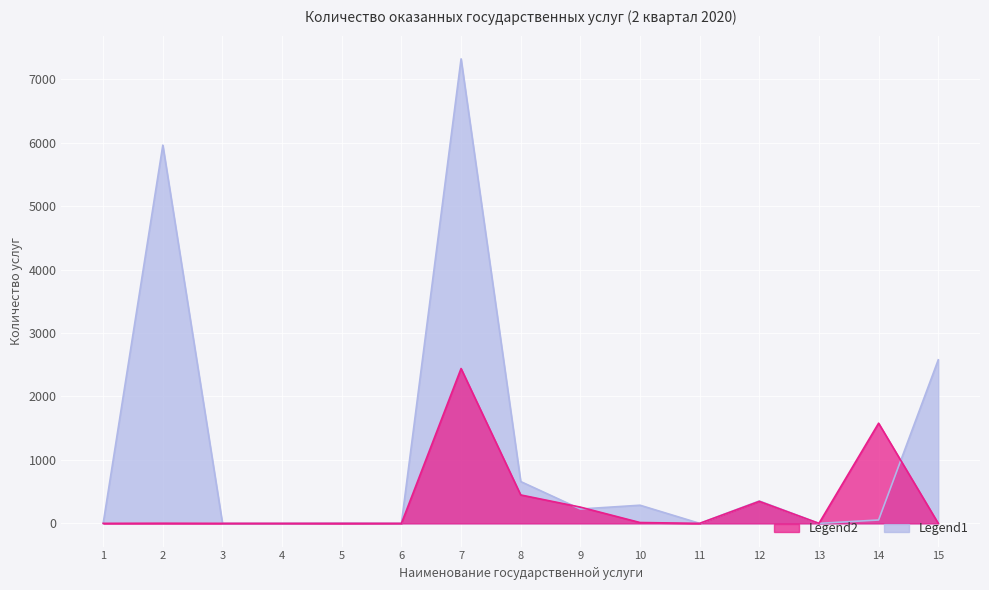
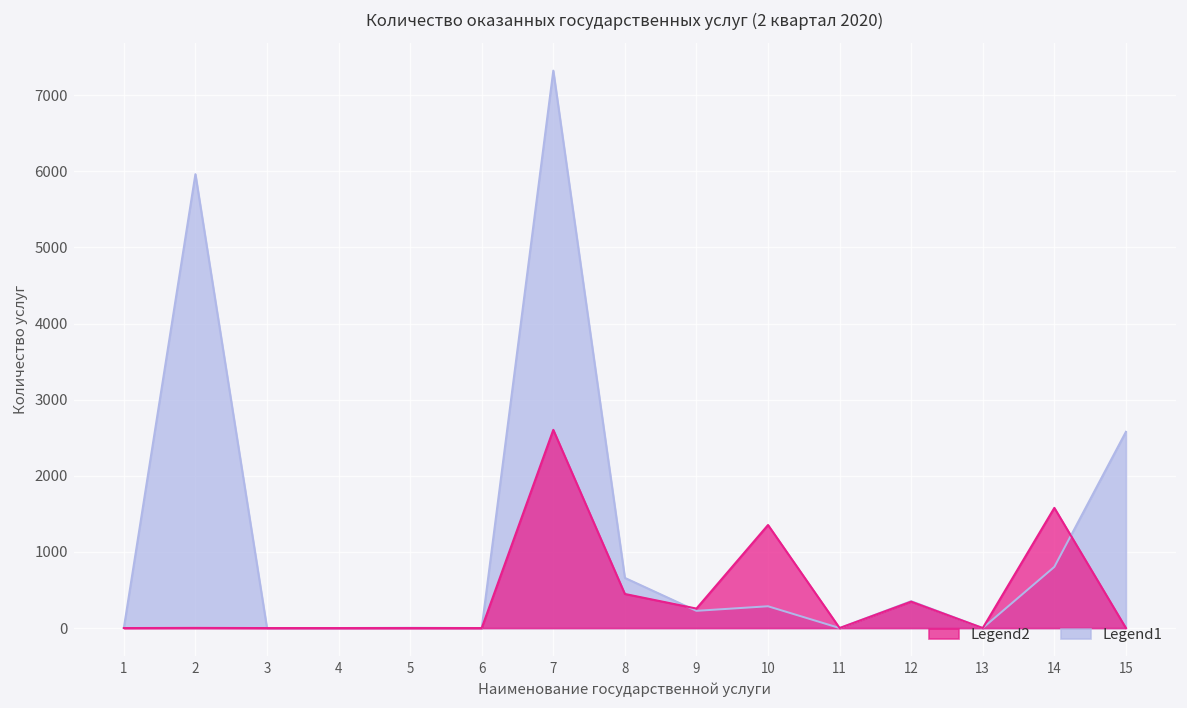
  {
    "Legend1": {
      "2": 6000,
      "7": 7300,
      "8": 700,
      "10": 300,
-     "14": 100,
+     "14": 800,
      "15": 2600
    },
    "Legend2": {
      "2": 0,
-     "7": 2400,
+     "7": 2600,
      "8": 400,
-     "10": 0,
+     "10": 1400,
      "14": 1600,
      "15": 0
    }
  }
